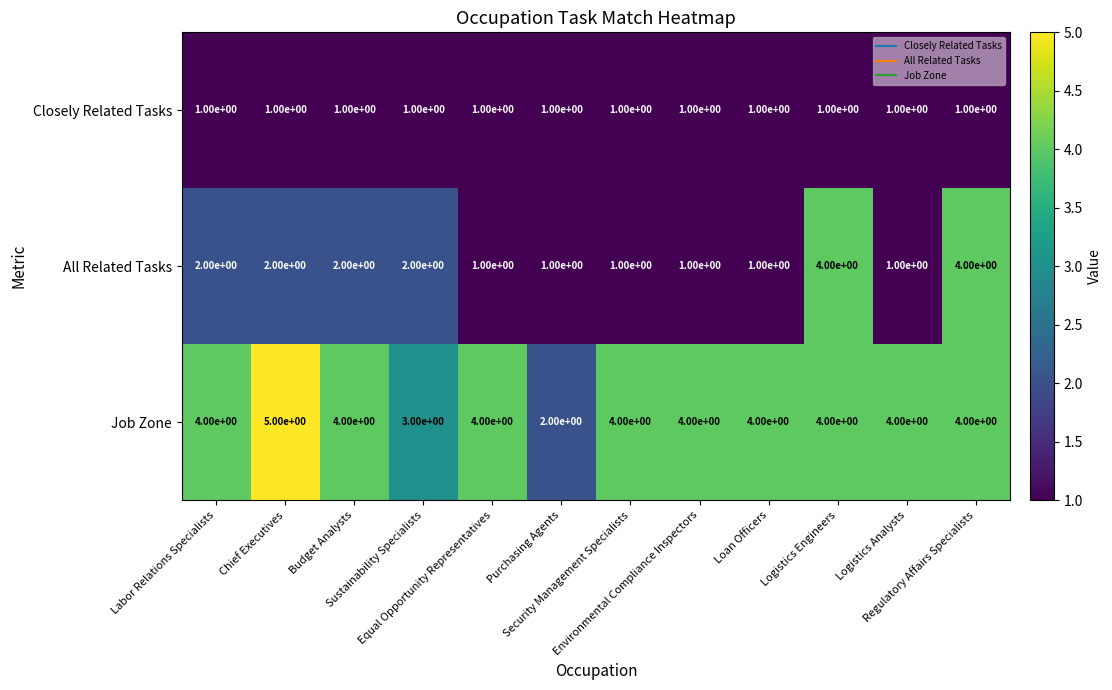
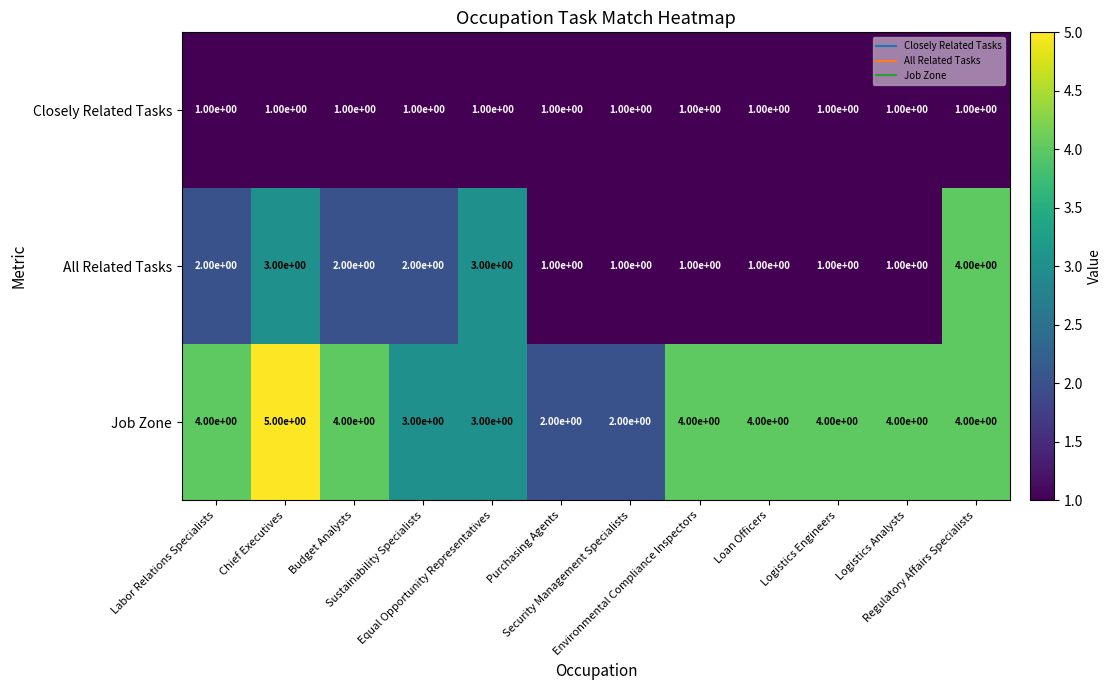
  {
    "Closely Related Tasks": {
      "Labor Relations Specialists": "1.00e+00",
      "Chief Executives": "1.00e+00",
      "Budget Analysts": "1.00e+00",
      "Sustainability Specialists": "1.00e+00",
      "Equal Opportunity Representatives": "1.00e+00",
      "Purchasing Agents": "1.00e+00",
      "Security Management Specialists": "1.00e+00",
      "Environmental Compliance Inspectors": "1.00e+00",
      "Loan Officers": "1.00e+00",
      "Logistics Engineers": "1.00e+00",
      "Logistics Analysts": "1.00e+00",
      "Regulatory Affairs Specialists": "1.00e+00"
    },
    "All Related Tasks": {
      "Labor Relations Specialists": "2.00e+00",
-     "Chief Executives": "2.00e+00",
+     "Chief Executives": "3.00e+00",
      "Budget Analysts": "2.00e+00",
      "Sustainability Specialists": "2.00e+00",
-     "Equal Opportunity Representatives": "1.00e+00",
+     "Equal Opportunity Representatives": "3.00e+00",
      "Purchasing Agents": "1.00e+00",
      "Security Management Specialists": "1.00e+00",
      "Environmental Compliance Inspectors": "1.00e+00",
      "Loan Officers": "1.00e+00",
-     "Logistics Engineers": "4.00e+00",
+     "Logistics Engineers": "1.00e+00",
      "Logistics Analysts": "1.00e+00",
      "Regulatory Affairs Specialists": "4.00e+00"
    },
    "Job Zone": {
      "Labor Relations Specialists": "4.00e+00",
      "Chief Executives": "5.00e+00",
      "Budget Analysts": "4.00e+00",
      "Sustainability Specialists": "3.00e+00",
-     "Equal Opportunity Representatives": "4.00e+00",
+     "Equal Opportunity Representatives": "3.00e+00",
      "Purchasing Agents": "2.00e+00",
-     "Security Management Specialists": "4.00e+00",
+     "Security Management Specialists": "2.00e+00",
      "Environmental Compliance Inspectors": "4.00e+00",
      "Loan Officers": "4.00e+00",
      "Logistics Engineers": "4.00e+00",
      "Logistics Analysts": "4.00e+00",
      "Regulatory Affairs Specialists": "4.00e+00"
    }
  }
